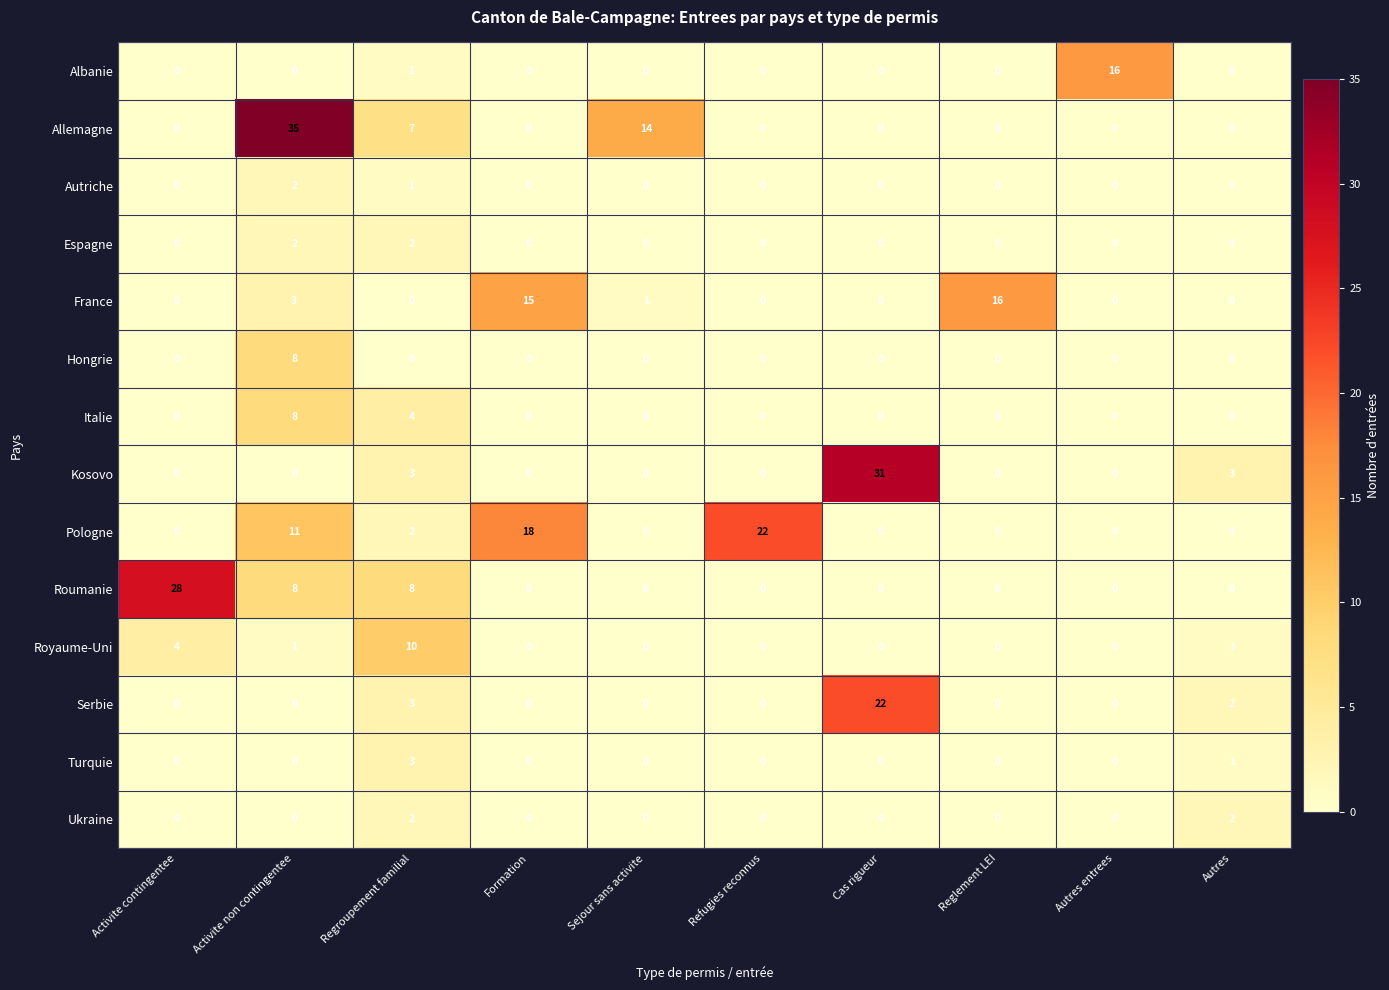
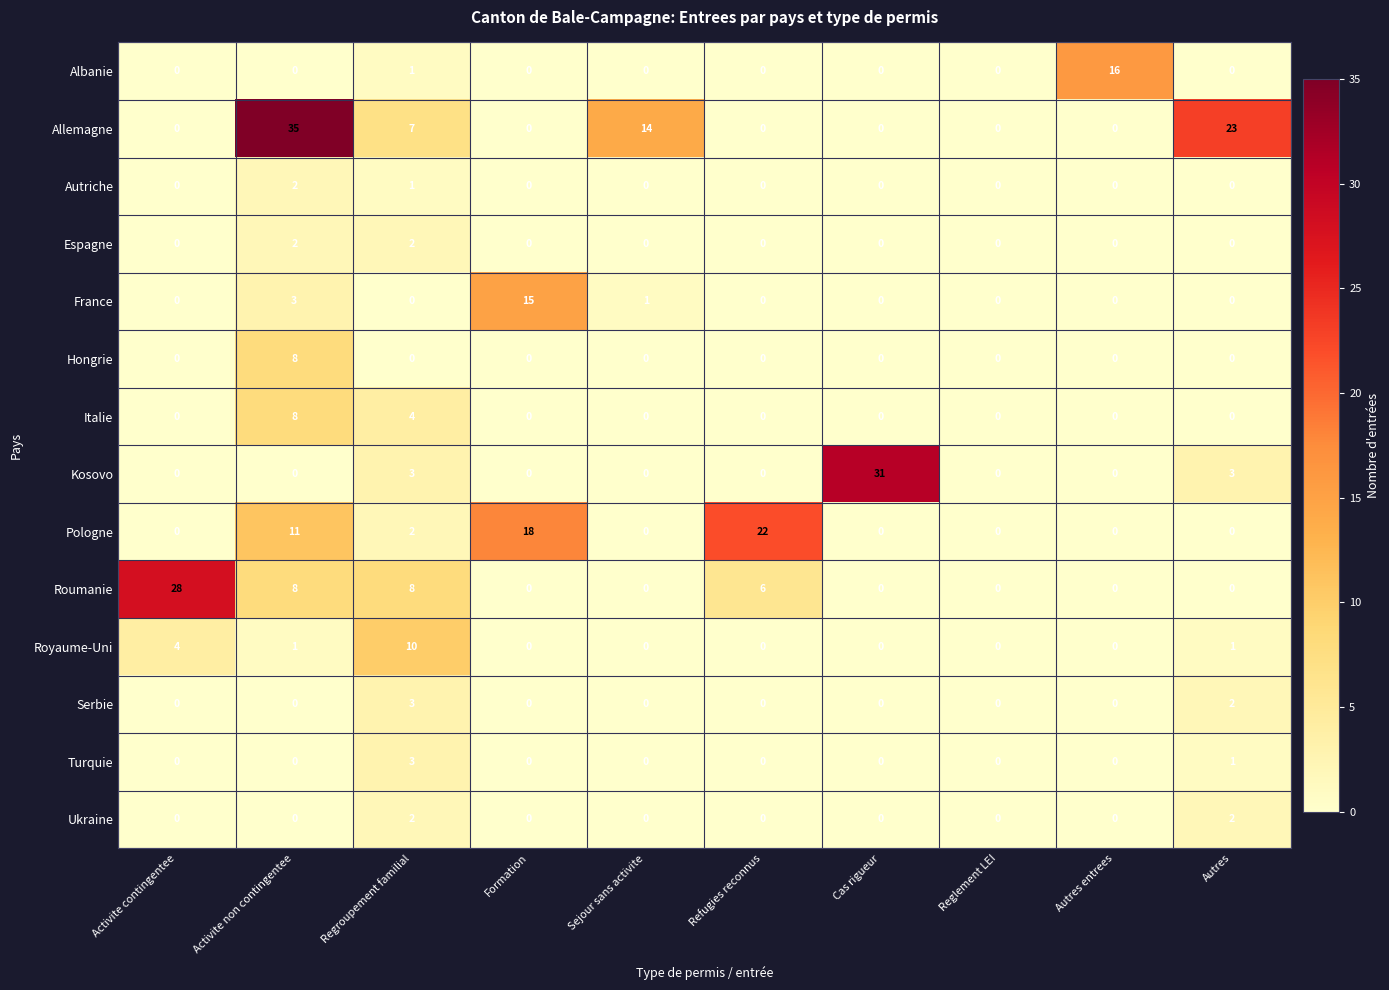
  {
    "Albanie": {
      "Activite contingentee": 0,
      "Activite non contingentee": 0,
      "Regroupement familial": 1,
      "Formation": 0,
      "Sejour sans activite": 0,
      "Refugies reconnus": 0,
      "Cas rigueur": 0,
      "Reglement LEI": 0,
      "Autres entrees": 16,
      "Autres": 0
    },
    "Allemagne": {
      "Activite contingentee": 0,
      "Activite non contingentee": 35,
      "Regroupement familial": 7,
      "Formation": 0,
      "Sejour sans activite": 14,
      "Refugies reconnus": 0,
      "Cas rigueur": 0,
      "Reglement LEI": 0,
      "Autres entrees": 0,
-     "Autres": 0
+     "Autres": 23
    },
    "Autriche": {
      "Activite contingentee": 0,
      "Activite non contingentee": 2,
      "Regroupement familial": 1,
      "Formation": 0,
      "Sejour sans activite": 0,
      "Refugies reconnus": 0,
      "Cas rigueur": 0,
      "Reglement LEI": 0,
      "Autres entrees": 0,
      "Autres": 0
    },
    "Espagne": {
      "Activite contingentee": 0,
      "Activite non contingentee": 2,
      "Regroupement familial": 2,
      "Formation": 0,
      "Sejour sans activite": 0,
      "Refugies reconnus": 0,
      "Cas rigueur": 0,
      "Reglement LEI": 0,
      "Autres entrees": 0,
      "Autres": 0
    },
    "France": {
      "Activite contingentee": 0,
      "Activite non contingentee": 3,
      "Regroupement familial": 0,
      "Formation": 15,
      "Sejour sans activite": 1,
      "Refugies reconnus": 0,
      "Cas rigueur": 0,
-     "Reglement LEI": 16,
+     "Reglement LEI": 0,
      "Autres entrees": 0,
      "Autres": 0
    },
    "Hongrie": {
      "Activite contingentee": 0,
      "Activite non contingentee": 8,
      "Regroupement familial": 0,
      "Formation": 0,
      "Sejour sans activite": 0,
      "Refugies reconnus": 0,
      "Cas rigueur": 0,
      "Reglement LEI": 0,
      "Autres entrees": 0,
      "Autres": 0
    },
    "Italie": {
      "Activite contingentee": 0,
      "Activite non contingentee": 8,
      "Regroupement familial": 4,
      "Formation": 0,
      "Sejour sans activite": 0,
      "Refugies reconnus": 0,
      "Cas rigueur": 0,
      "Reglement LEI": 0,
      "Autres entrees": 0,
      "Autres": 0
    },
    "Kosovo": {
      "Activite contingentee": 0,
      "Activite non contingentee": 0,
      "Regroupement familial": 3,
      "Formation": 0,
      "Sejour sans activite": 0,
      "Refugies reconnus": 0,
      "Cas rigueur": 31,
      "Reglement LEI": 0,
      "Autres entrees": 0,
      "Autres": 3
    },
    "Pologne": {
      "Activite contingentee": 0,
      "Activite non contingentee": 11,
      "Regroupement familial": 2,
      "Formation": 18,
      "Sejour sans activite": 0,
      "Refugies reconnus": 22,
      "Cas rigueur": 0,
      "Reglement LEI": 0,
      "Autres entrees": 0,
      "Autres": 0
    },
    "Roumanie": {
      "Activite contingentee": 28,
      "Activite non contingentee": 8,
      "Regroupement familial": 8,
      "Formation": 0,
      "Sejour sans activite": 0,
-     "Refugies reconnus": 0,
+     "Refugies reconnus": 6,
      "Cas rigueur": 0,
      "Reglement LEI": 0,
      "Autres entrees": 0,
      "Autres": 0
    },
    "Royaume-Uni": {
      "Activite contingentee": 4,
      "Activite non contingentee": 1,
      "Regroupement familial": 10,
      "Formation": 0,
      "Sejour sans activite": 0,
      "Refugies reconnus": 0,
      "Cas rigueur": 0,
      "Reglement LEI": 0,
      "Autres entrees": 0,
      "Autres": 1
    },
    "Serbie": {
      "Activite contingentee": 0,
      "Activite non contingentee": 0,
      "Regroupement familial": 3,
      "Formation": 0,
      "Sejour sans activite": 0,
      "Refugies reconnus": 0,
-     "Cas rigueur": 22,
+     "Cas rigueur": 0,
      "Reglement LEI": 0,
      "Autres entrees": 0,
      "Autres": 2
    },
    "Turquie": {
      "Activite contingentee": 0,
      "Activite non contingentee": 0,
      "Regroupement familial": 3,
      "Formation": 0,
      "Sejour sans activite": 0,
      "Refugies reconnus": 0,
      "Cas rigueur": 0,
      "Reglement LEI": 0,
      "Autres entrees": 0,
      "Autres": 1
    },
    "Ukraine": {
      "Activite contingentee": 0,
      "Activite non contingentee": 0,
      "Regroupement familial": 2,
      "Formation": 0,
      "Sejour sans activite": 0,
      "Refugies reconnus": 0,
      "Cas rigueur": 0,
      "Reglement LEI": 0,
      "Autres entrees": 0,
      "Autres": 2
    }
  }
